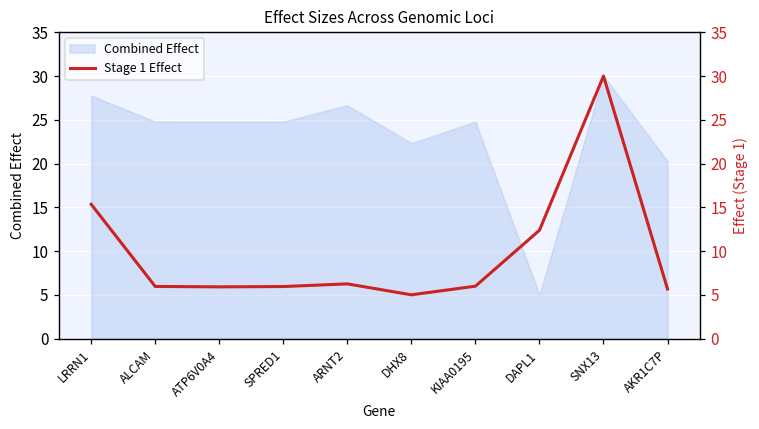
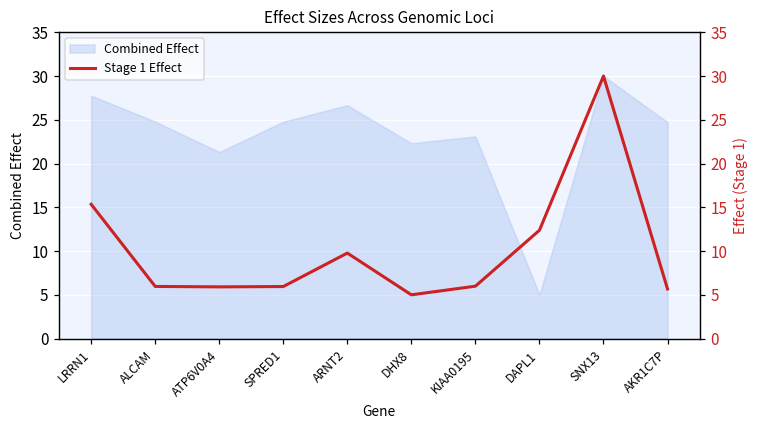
  {
    "Combined Effect": {
      "LRRN1": 28,
      "ALCAM": 25,
-     "ATP6V0A4": 25,
+     "ATP6V0A4": 21,
      "SPRED1": 25,
      "ARNT2": 27,
      "DHX8": 22,
-     "KIAA0195": 25,
+     "KIAA0195": 23,
      "DAPL1": 5,
      "SNX13": 30,
-     "AKR1C7P": 20
+     "AKR1C7P": 25
    },
    "Stage 1 Effect": {
      "LRRN1": 15,
      "ALCAM": 6,
      "ATP6V0A4": 6,
      "SPRED1": 6,
-     "ARNT2": 6,
+     "ARNT2": 10,
      "DHX8": 5,
      "KIAA0195": 6,
      "DAPL1": 12,
      "SNX13": 30,
      "AKR1C7P": 6
    }
  }
